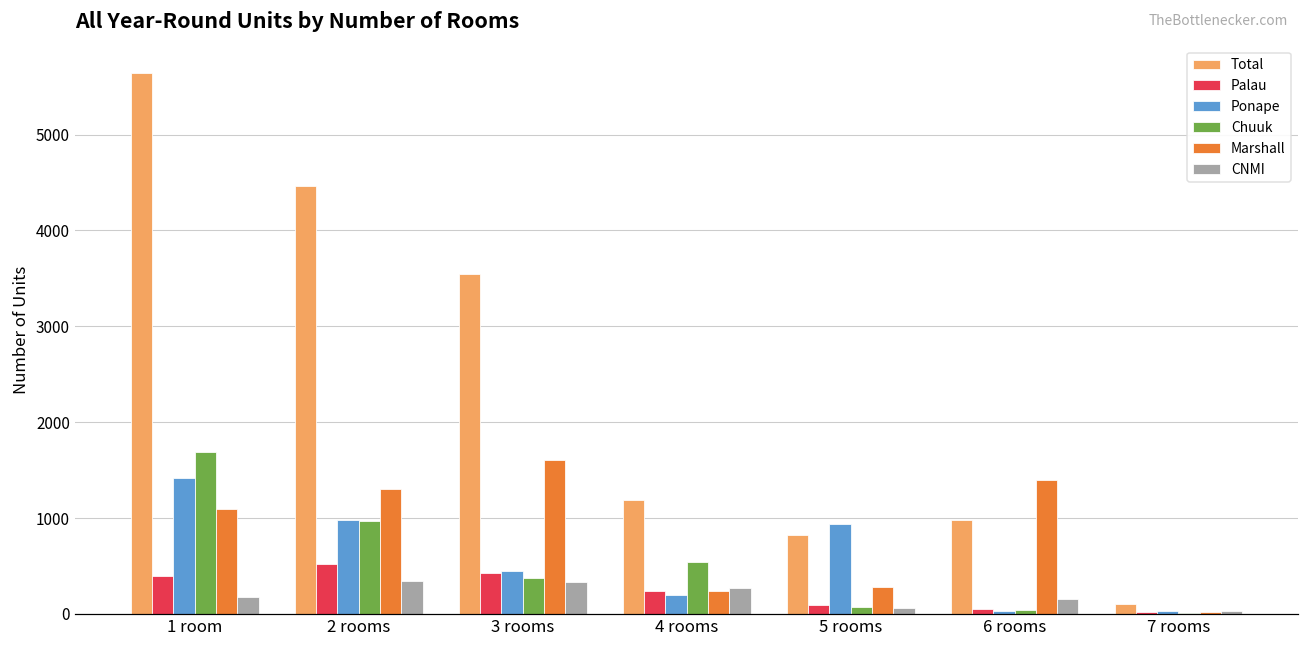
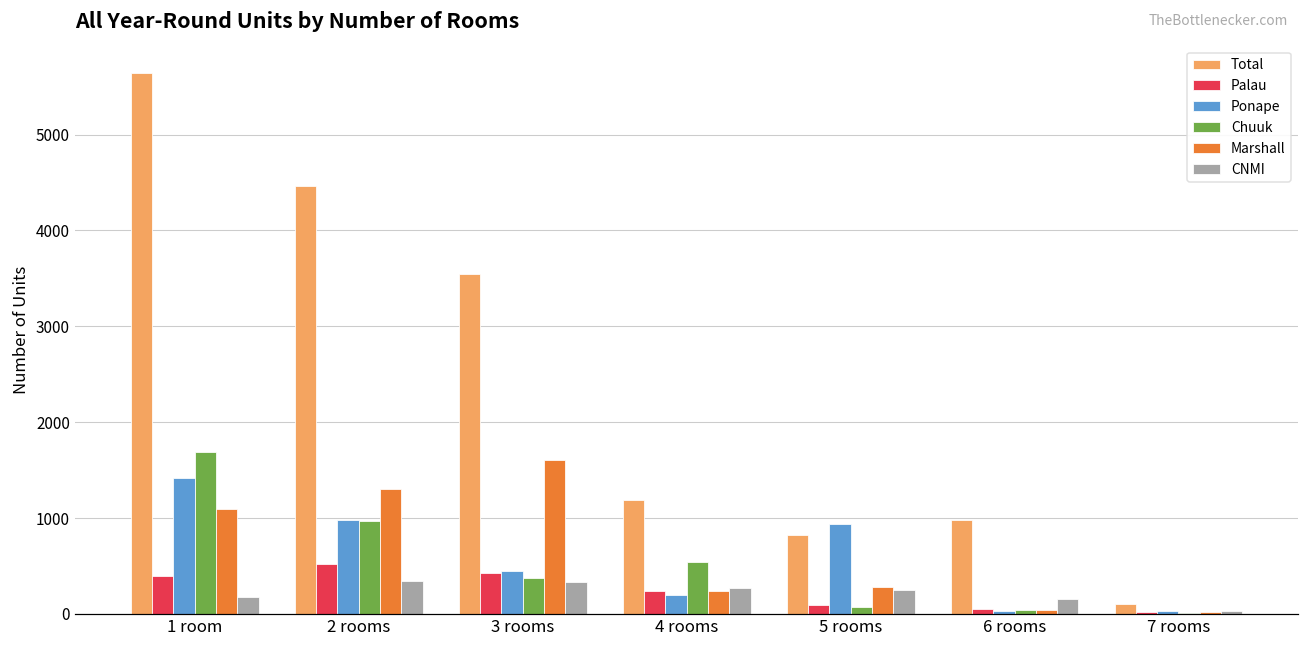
  {
    "Total": {
      "1 room": 5600,
      "2 rooms": 4500,
      "3 rooms": 3500,
      "4 rooms": 1200,
      "5 rooms": 800,
      "6 rooms": 1000,
      "7 rooms": 100
    },
    "Palau": {
      "1 room": 400,
      "2 rooms": 500,
      "3 rooms": 400,
      "4 rooms": 200,
      "5 rooms": 100,
      "6 rooms": 100
    },
    "Ponape": {
      "1 room": 1400,
      "2 rooms": 1000,
      "3 rooms": 500,
      "4 rooms": 200,
      "5 rooms": 900
    },
    "Chuuk": {
      "1 room": 1700,
      "2 rooms": 1000,
      "3 rooms": 400,
      "4 rooms": 500,
      "5 rooms": 100,
      "6 rooms": 0
    },
    "Marshall": {
      "1 room": 1100,
      "2 rooms": 1300,
      "3 rooms": 1600,
      "4 rooms": 200,
      "5 rooms": 300,
-     "6 rooms": 1400
+     "6 rooms": 0
    },
    "CNMI": {
      "1 room": 200,
      "2 rooms": 300,
      "3 rooms": 300,
      "4 rooms": 300,
-     "5 rooms": 100,
+     "5 rooms": 200,
      "6 rooms": 200,
      "7 rooms": 0
    }
  }
